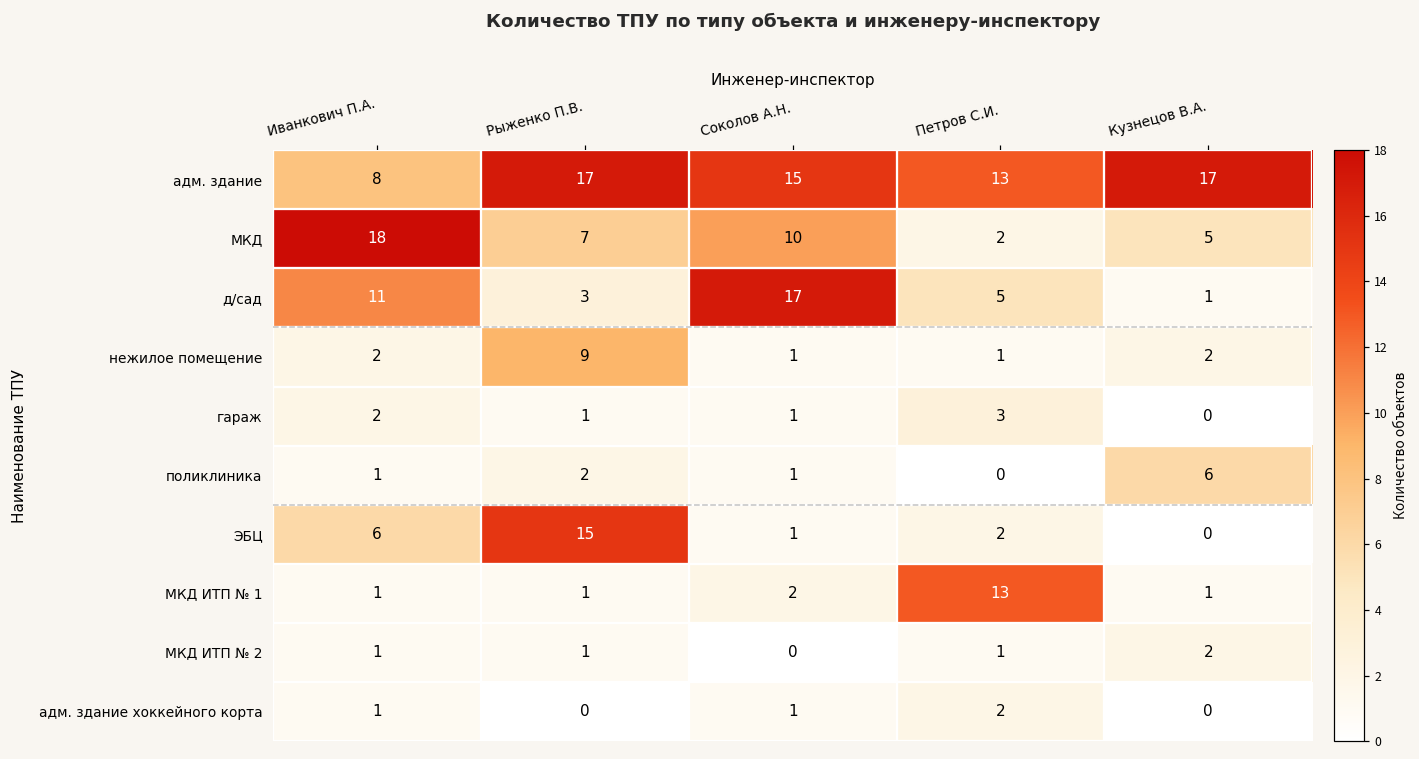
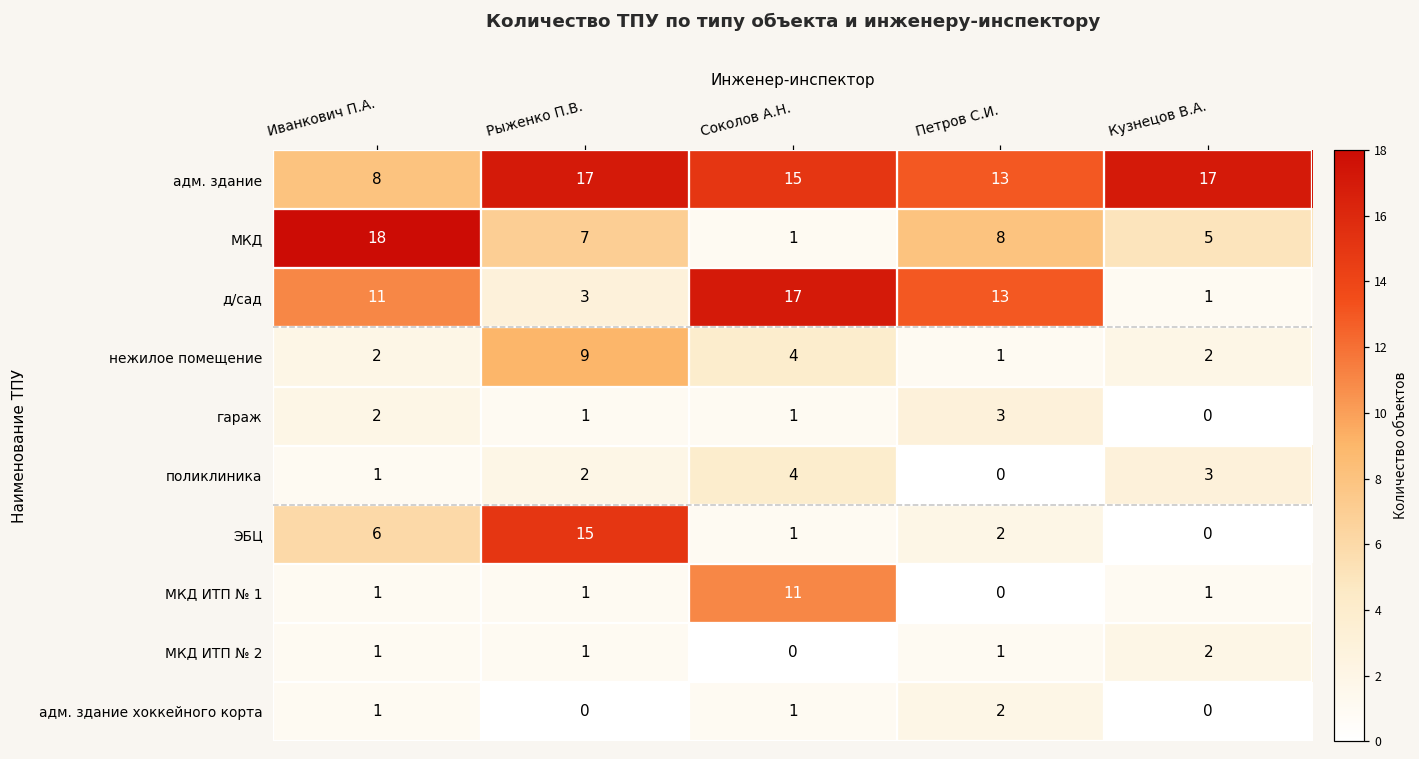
  {
    "адм. здание": {
      "Иванкович П.А.": 8,
      "Рыженко П.В.": 17,
      "Соколов А.Н.": 15,
      "Петров С.И.": 13,
      "Кузнецов В.А.": 17
    },
    "МКД": {
      "Иванкович П.А.": 18,
      "Рыженко П.В.": 7,
-     "Соколов А.Н.": 10,
-     "Петров С.И.": 2,
+     "Соколов А.Н.": 1,
+     "Петров С.И.": 8,
      "Кузнецов В.А.": 5
    },
    "д/сад": {
      "Иванкович П.А.": 11,
      "Рыженко П.В.": 3,
      "Соколов А.Н.": 17,
-     "Петров С.И.": 5,
+     "Петров С.И.": 13,
      "Кузнецов В.А.": 1
    },
    "нежилое помещение": {
      "Иванкович П.А.": 2,
      "Рыженко П.В.": 9,
-     "Соколов А.Н.": 1,
+     "Соколов А.Н.": 4,
      "Петров С.И.": 1,
      "Кузнецов В.А.": 2
    },
    "гараж": {
      "Иванкович П.А.": 2,
      "Рыженко П.В.": 1,
      "Соколов А.Н.": 1,
      "Петров С.И.": 3,
      "Кузнецов В.А.": 0
    },
    "поликлиника": {
      "Иванкович П.А.": 1,
      "Рыженко П.В.": 2,
-     "Соколов А.Н.": 1,
+     "Соколов А.Н.": 4,
      "Петров С.И.": 0,
-     "Кузнецов В.А.": 6
+     "Кузнецов В.А.": 3
    },
    "ЭБЦ": {
      "Иванкович П.А.": 6,
      "Рыженко П.В.": 15,
      "Соколов А.Н.": 1,
      "Петров С.И.": 2,
      "Кузнецов В.А.": 0
    },
    "МКД ИТП № 1": {
      "Иванкович П.А.": 1,
      "Рыженко П.В.": 1,
-     "Соколов А.Н.": 2,
-     "Петров С.И.": 13,
+     "Соколов А.Н.": 11,
+     "Петров С.И.": 0,
      "Кузнецов В.А.": 1
    },
    "МКД ИТП № 2": {
      "Иванкович П.А.": 1,
      "Рыженко П.В.": 1,
      "Соколов А.Н.": 0,
      "Петров С.И.": 1,
      "Кузнецов В.А.": 2
    },
    "адм. здание хоккейного корта": {
      "Иванкович П.А.": 1,
      "Рыженко П.В.": 0,
      "Соколов А.Н.": 1,
      "Петров С.И.": 2,
      "Кузнецов В.А.": 0
    }
  }
